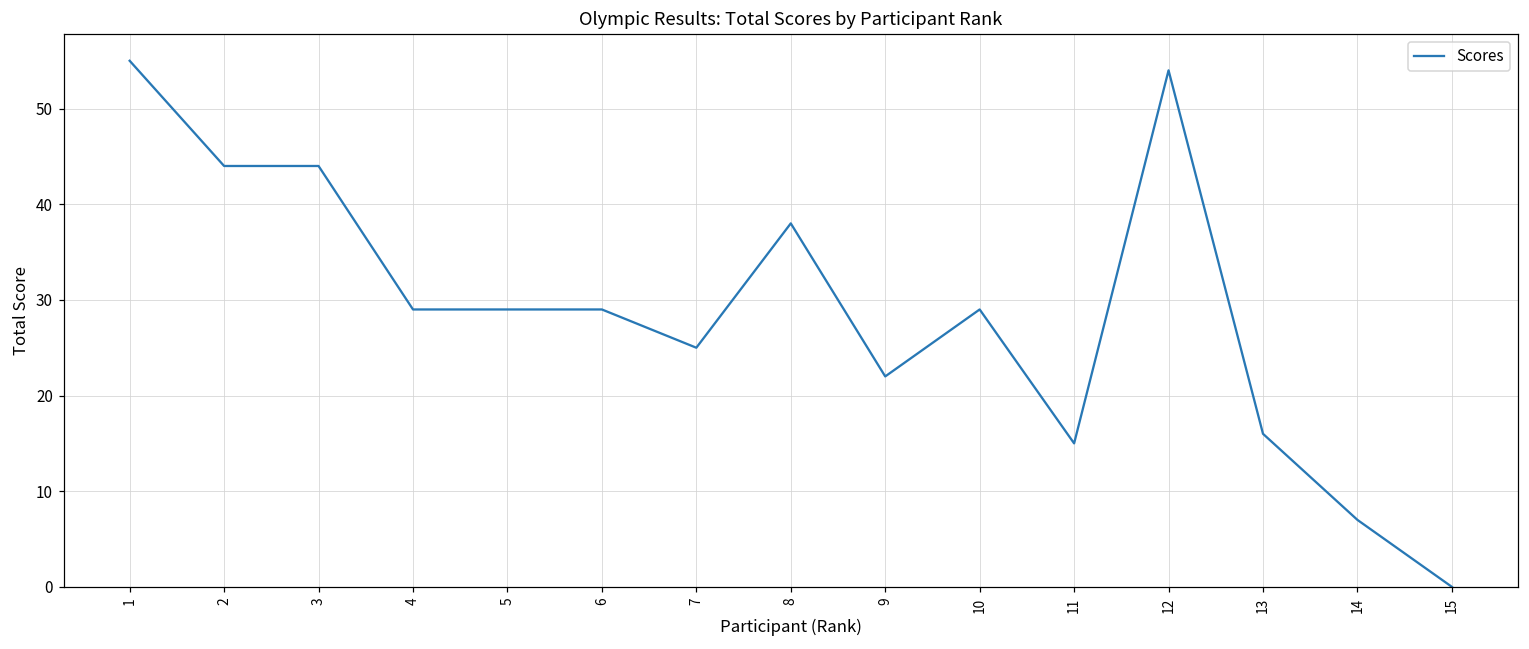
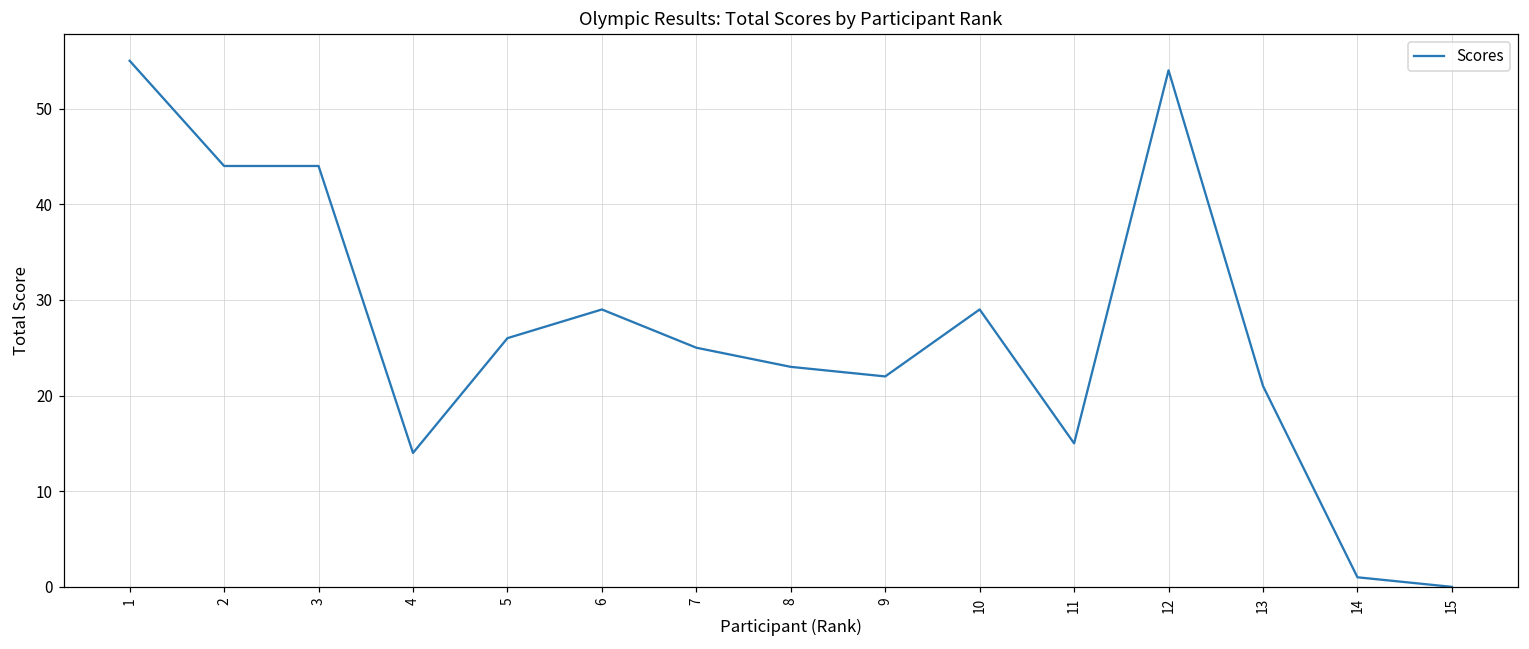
  {
    "1": 55,
    "2": 44,
    "3": 44,
-   "4": 29,
-   "5": 29,
+   "4": 14,
+   "5": 26,
    "6": 29,
    "7": 25,
-   "8": 38,
+   "8": 23,
    "9": 22,
    "10": 29,
    "11": 15,
    "12": 54,
-   "13": 16,
-   "14": 7,
+   "13": 21,
+   "14": 1,
    "15": 0
  }
